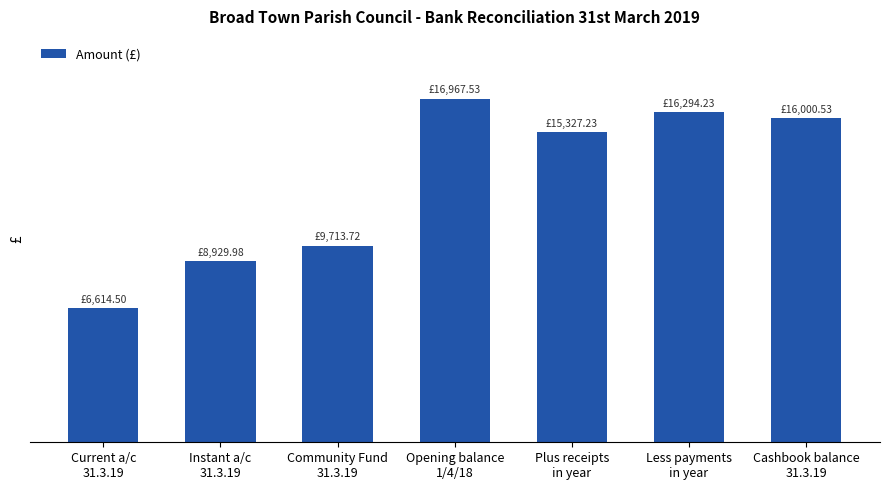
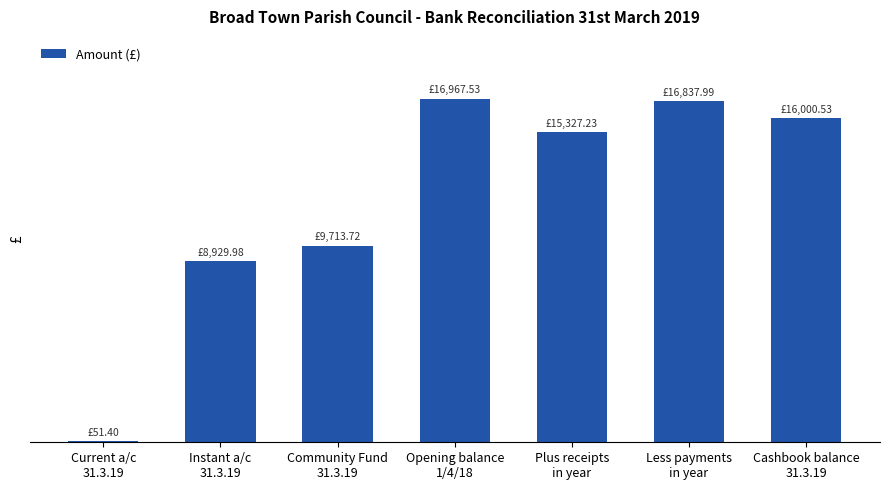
  {
-   "Current a/c 31.3.19": "£6,614.50",
+   "Current a/c 31.3.19": "£51.40",
    "Instant a/c 31.3.19": "£8,929.98",
    "Community Fund 31.3.19": "£9,713.72",
    "Opening balance 1/4/18": "£16,967.53",
    "Plus receipts in year": "£15,327.23",
-   "Less payments in year": "£16,294.23",
+   "Less payments in year": "£16,837.99",
    "Cashbook balance 31.3.19": "£16,000.53"
  }
